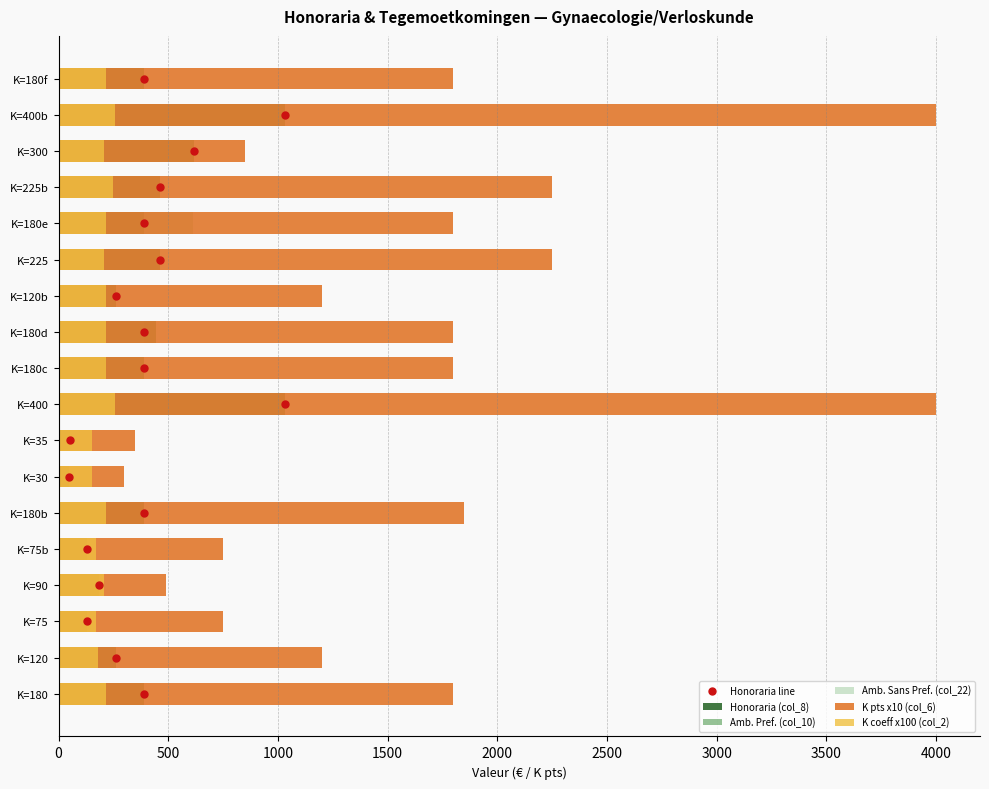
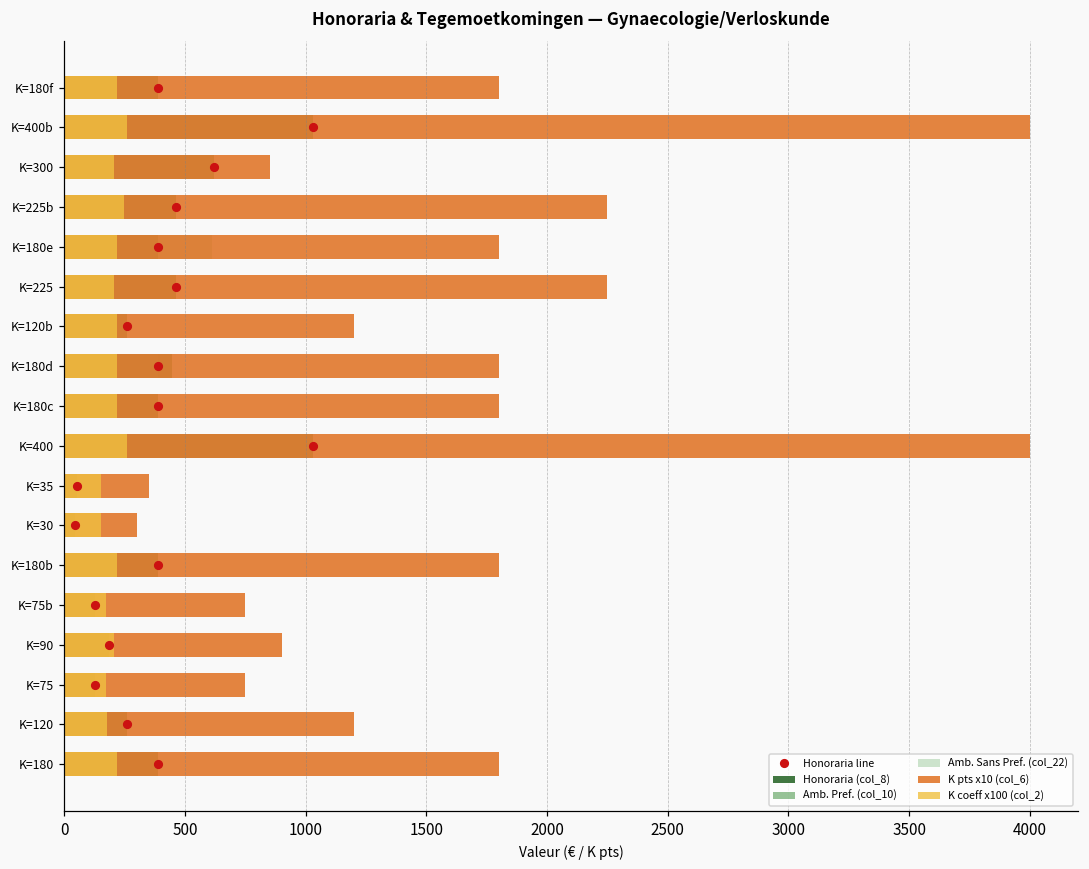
  {
    "K pts x10 (col_6)": {
      "K=180f": 1800,
      "K=400b": 4000,
      "K=300": 850,
      "K=225b": 2250,
      "K=180e": 1800,
      "K=225": 2250,
      "K=120b": 1200,
      "K=180d": 1800,
      "K=180c": 1800,
      "K=400": 4000,
      "K=35": 350,
      "K=30": 300,
-     "K=180b": 1850,
+     "K=180b": 1800,
      "K=75b": 750,
-     "K=90": 490,
+     "K=90": 900,
      "K=75": 750,
      "K=120": 1200,
      "K=180": 1800
    }
  }
